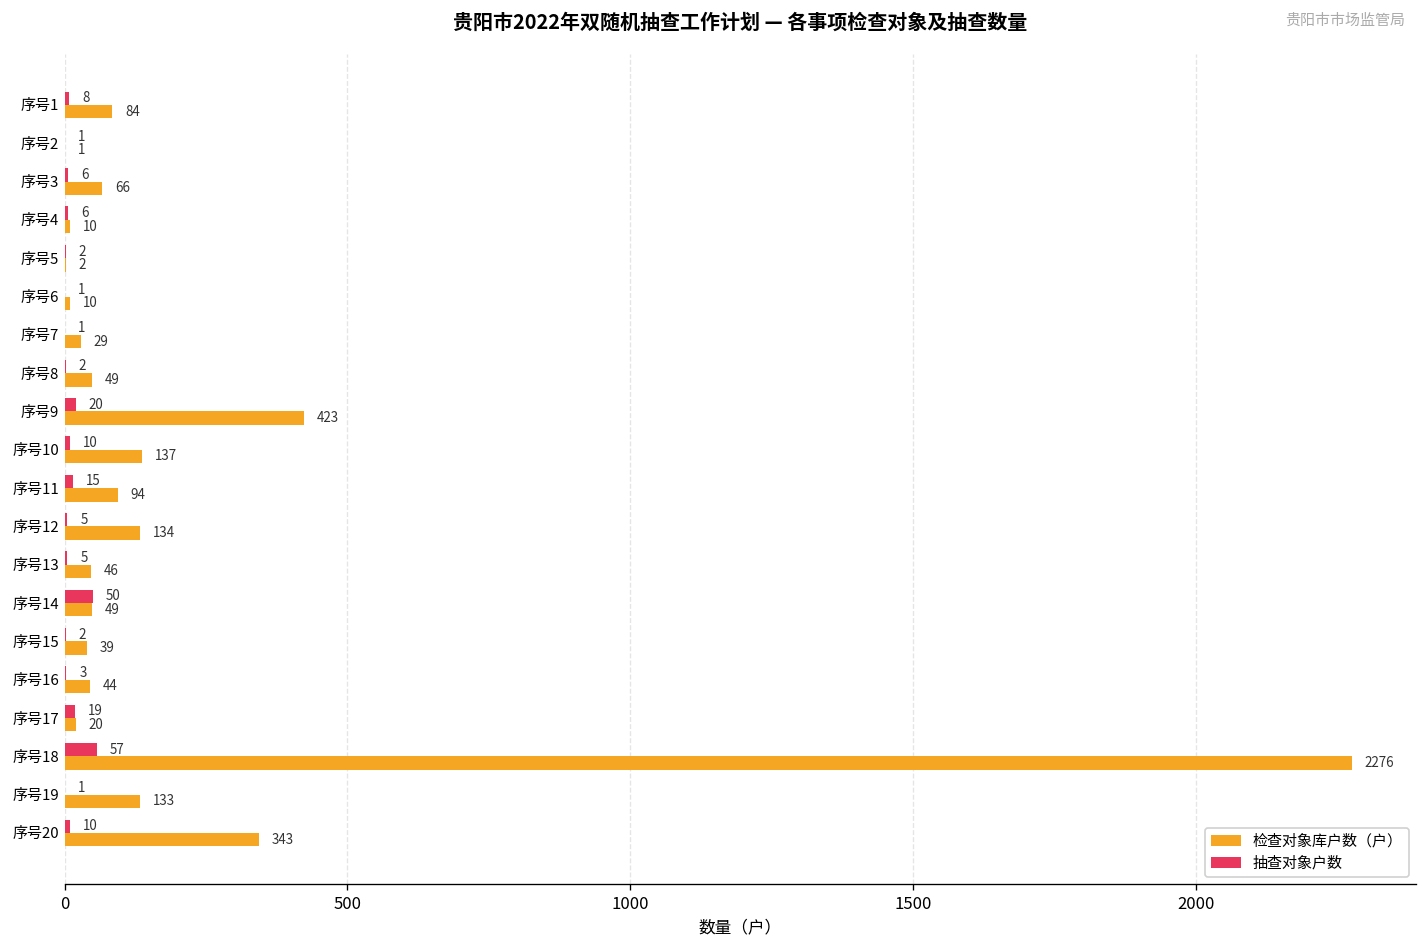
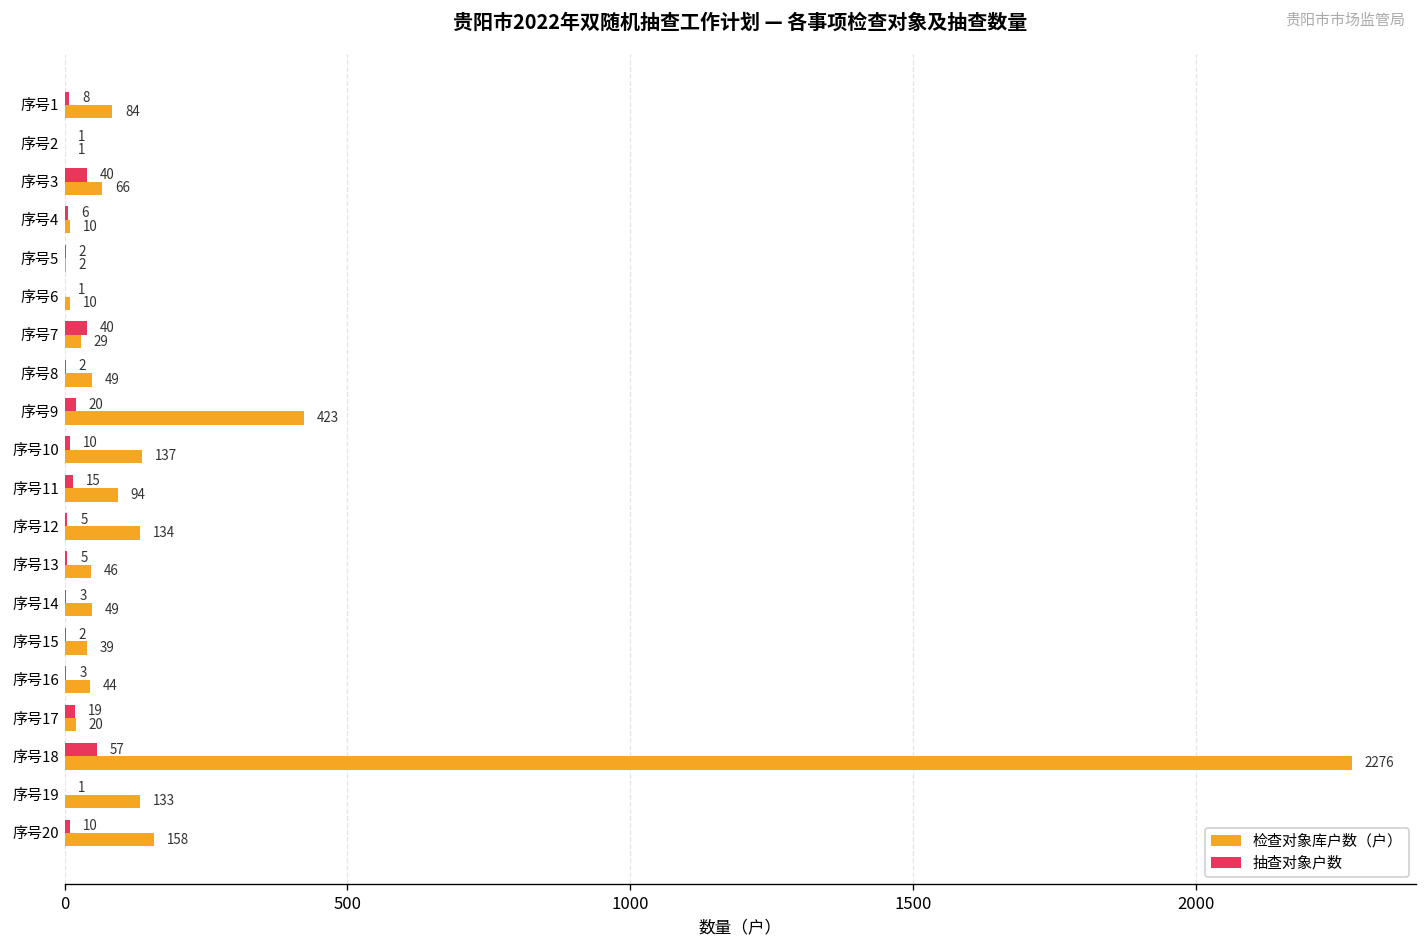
  {
    "检查对象库户数（户）": {
      "序号1": 84,
      "序号2": 1,
      "序号3": 66,
      "序号4": 10,
      "序号5": 2,
      "序号6": 10,
      "序号7": 29,
      "序号8": 49,
      "序号9": 423,
      "序号10": 137,
      "序号11": 94,
      "序号12": 134,
      "序号13": 46,
      "序号14": 49,
      "序号15": 39,
      "序号16": 44,
      "序号17": 20,
      "序号18": 2276,
      "序号19": 133,
-     "序号20": 343
+     "序号20": 158
    },
    "抽查对象户数": {
      "序号1": 8,
      "序号2": 1,
-     "序号3": 6,
+     "序号3": 40,
      "序号4": 6,
      "序号5": 2,
      "序号6": 1,
-     "序号7": 1,
+     "序号7": 40,
      "序号8": 2,
      "序号9": 20,
      "序号10": 10,
      "序号11": 15,
      "序号12": 5,
      "序号13": 5,
-     "序号14": 50,
+     "序号14": 3,
      "序号15": 2,
      "序号16": 3,
      "序号17": 19,
      "序号18": 57,
      "序号19": 1,
      "序号20": 10
    }
  }
